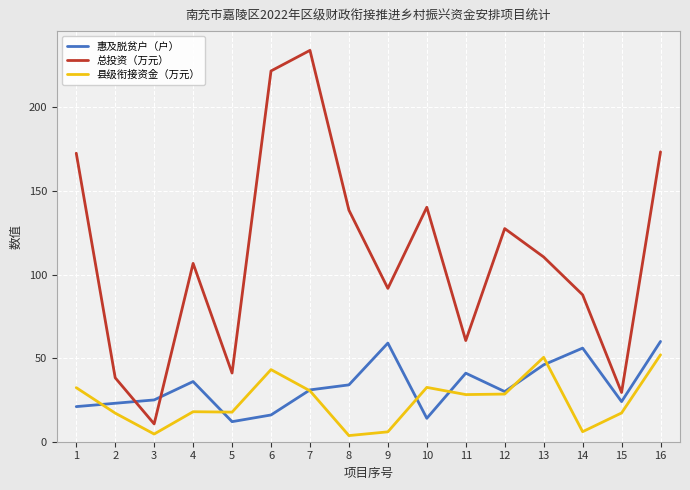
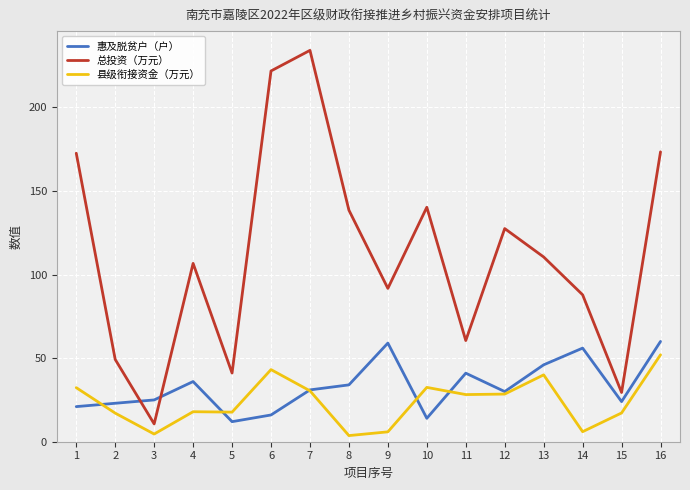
  {
    "惠及脱贫户（户）": {
      "1": 21,
      "2": 23,
      "3": 25,
      "4": 36,
      "5": 12,
      "6": 16,
      "8": 34,
      "9": 59,
      "10": 14,
      "11": 41,
      "13": 46,
      "14": 56,
      "15": 24,
      "16": 60
    },
    "总投资（万元）": {
      "1": 173,
-     "2": 38,
+     "2": 49,
      "3": 11,
      "4": 107,
      "5": 41,
      "6": 222,
      "7": 234,
      "8": 139,
      "9": 92,
      "10": 140,
      "11": 61,
      "12": 128,
      "13": 111,
      "14": 88,
      "15": 29,
      "16": 173
    },
    "县级衔接资金（万元）": {
      "1": 32,
      "2": 17,
      "3": 5,
      "4": 18,
      "5": 18,
      "6": 43,
      "8": 4,
      "9": 6,
      "10": 33,
      "11": 28,
-     "13": 51,
+     "13": 40,
      "14": 6,
      "15": 17,
      "16": 52
    }
  }
